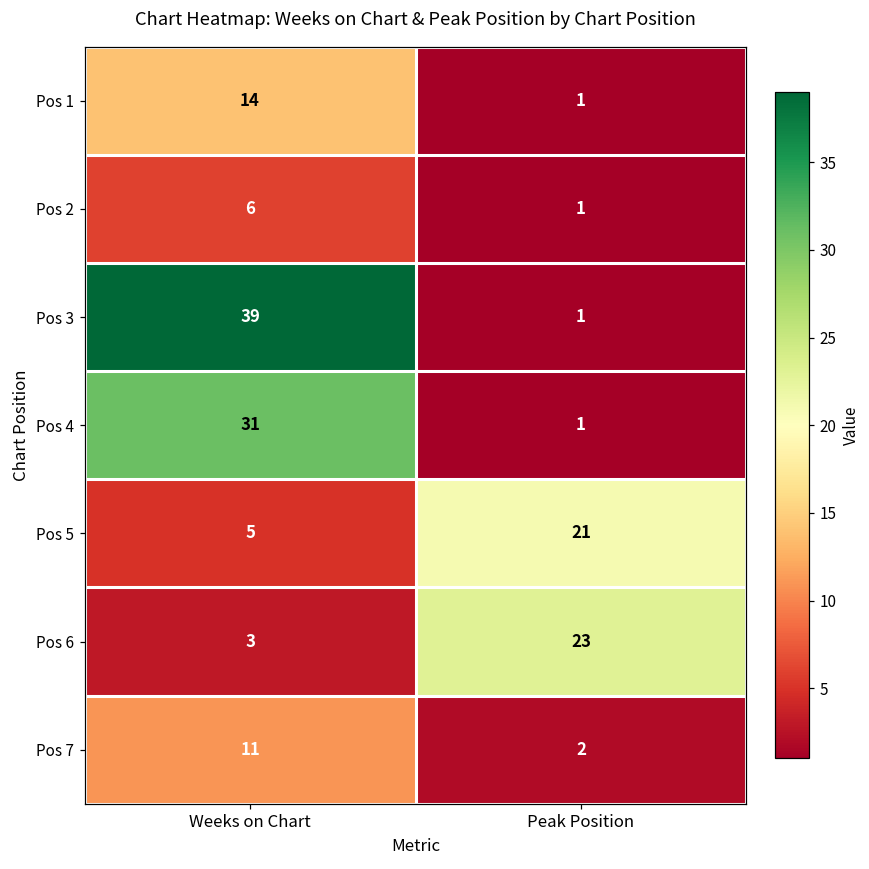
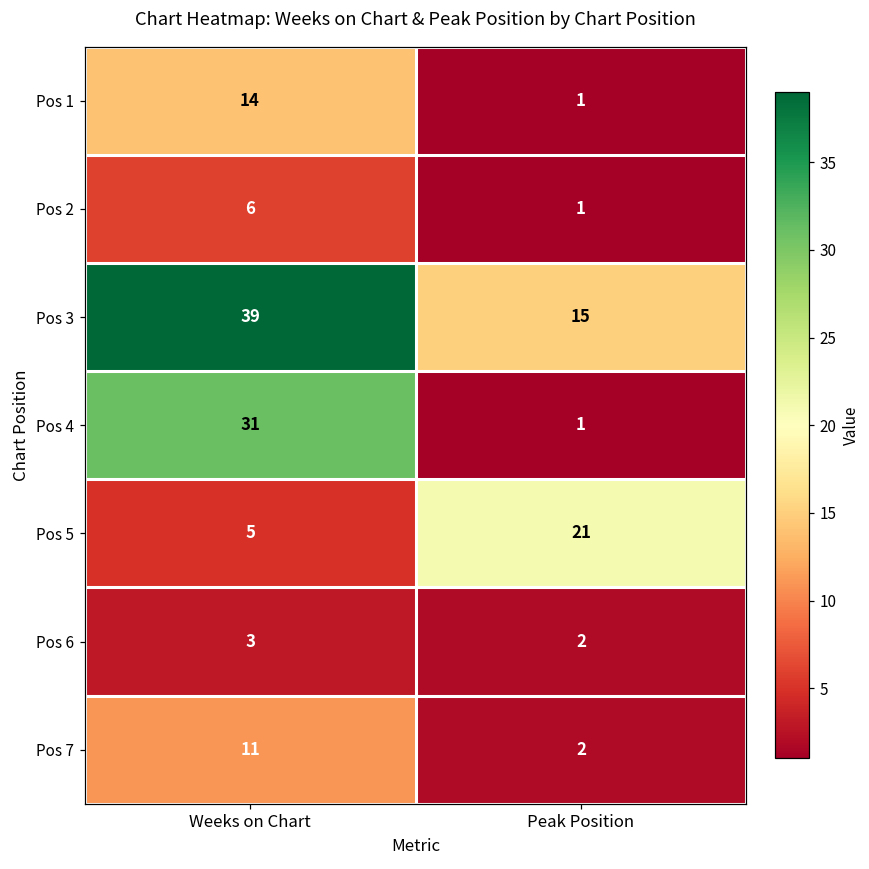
  {
    "Pos 1": {
      "Weeks on Chart": 14,
      "Peak Position": 1
    },
    "Pos 2": {
      "Weeks on Chart": 6,
      "Peak Position": 1
    },
    "Pos 3": {
      "Weeks on Chart": 39,
-     "Peak Position": 1
+     "Peak Position": 15
    },
    "Pos 4": {
      "Weeks on Chart": 31,
      "Peak Position": 1
    },
    "Pos 5": {
      "Weeks on Chart": 5,
      "Peak Position": 21
    },
    "Pos 6": {
      "Weeks on Chart": 3,
-     "Peak Position": 23
+     "Peak Position": 2
    },
    "Pos 7": {
      "Weeks on Chart": 11,
      "Peak Position": 2
    }
  }
